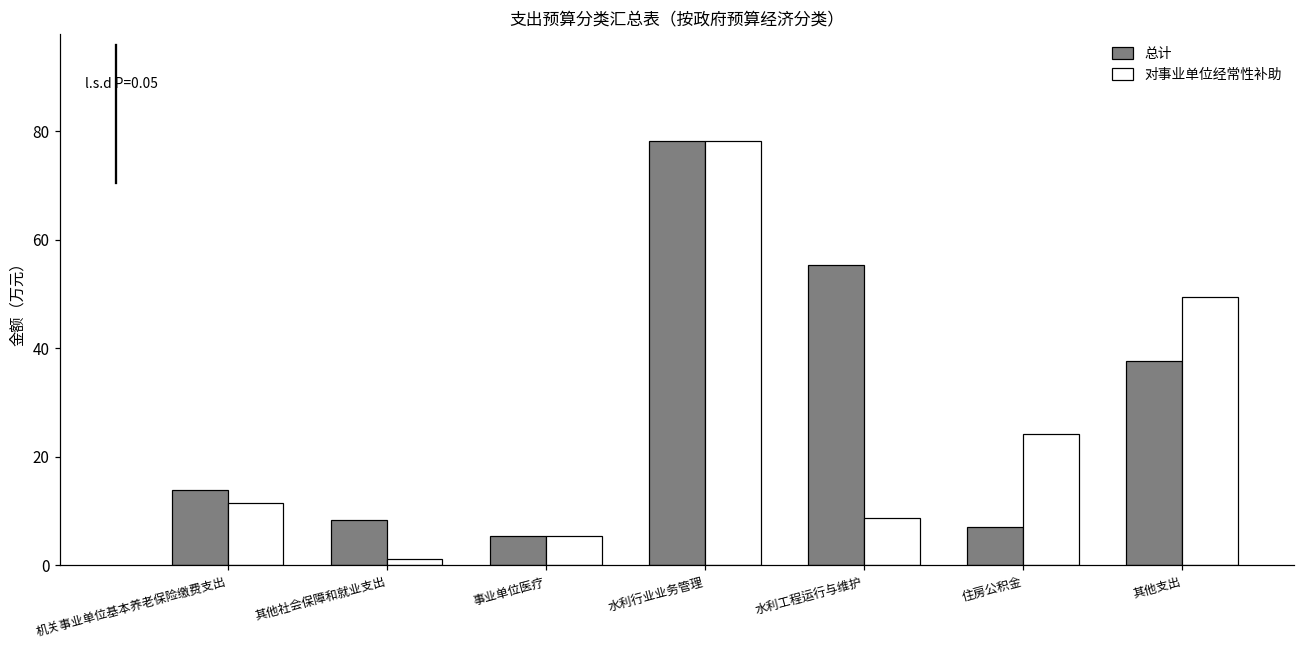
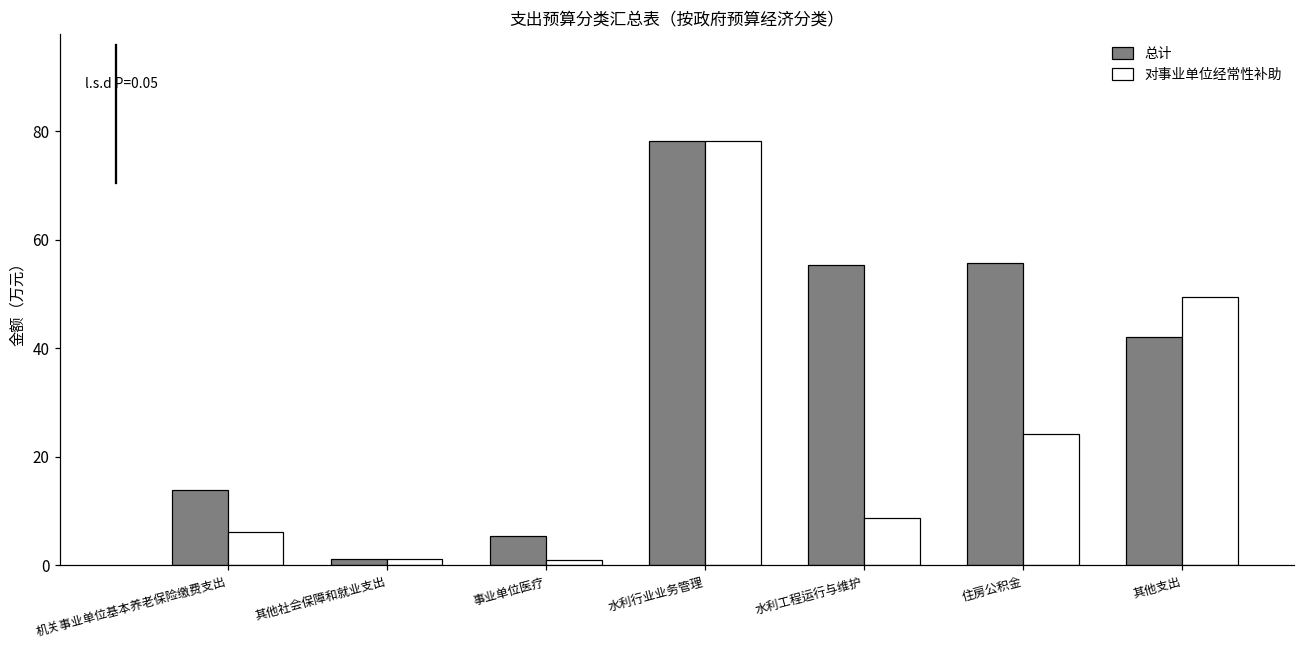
  {
    "总计": {
      "机关事业单位基本养老保险缴费支出": 14,
-     "其他社会保障和就业支出": 8,
+     "其他社会保障和就业支出": 1,
      "事业单位医疗": 5,
      "水利行业业务管理": 78,
      "水利工程运行与维护": 55,
-     "住房公积金": 7,
-     "其他支出": 38
+     "住房公积金": 56,
+     "其他支出": 42
    },
    "对事业单位经常性补助": {
-     "机关事业单位基本养老保险缴费支出": 11,
+     "机关事业单位基本养老保险缴费支出": 6,
      "其他社会保障和就业支出": 1,
-     "事业单位医疗": 5,
+     "事业单位医疗": 1,
      "水利行业业务管理": 78,
      "水利工程运行与维护": 9,
      "住房公积金": 24,
      "其他支出": 50
    }
  }
